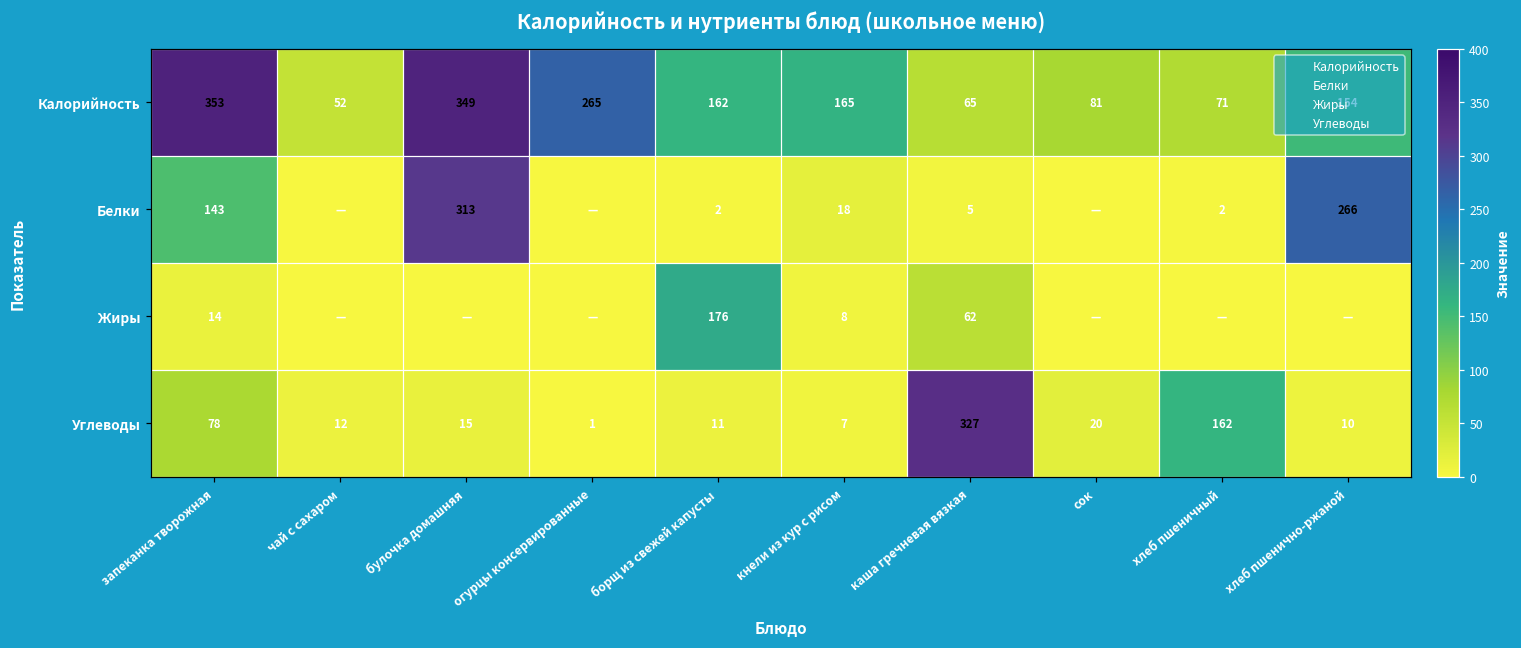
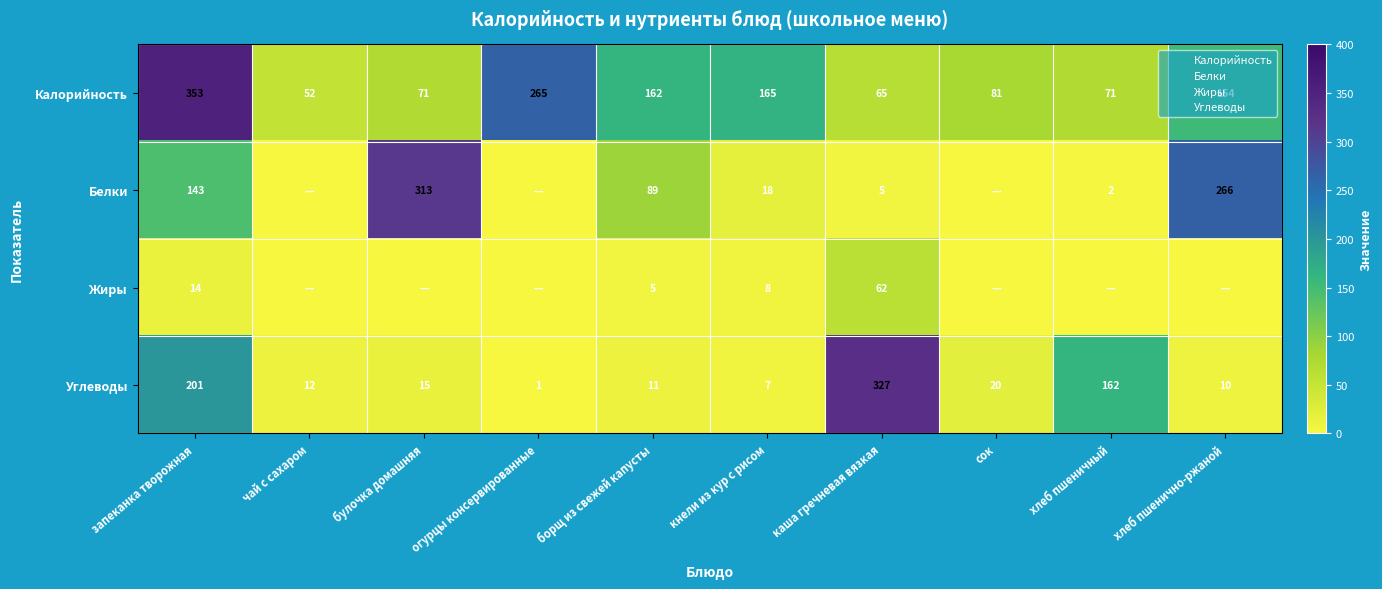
  {
    "Калорийность": {
      "запеканка творожная": 353,
      "чай с сахаром": 52,
-     "булочка домашняя": 349,
+     "булочка домашняя": 71,
      "огурцы консервированные": 265,
      "борщ из свежей капусты": 162,
      "кнели из кур с рисом": 165,
      "каша гречневая вязкая": 65,
      "сок": 81,
      "хлеб пшеничный": 71
    },
    "Белки": {
      "запеканка творожная": 143,
      "булочка домашняя": 313,
-     "борщ из свежей капусты": 2,
+     "борщ из свежей капусты": 89,
      "кнели из кур с рисом": 18,
      "каша гречневая вязкая": 5,
      "хлеб пшеничный": 2,
      "хлеб пшенично-ржаной": 266
    },
    "Жиры": {
      "запеканка творожная": 14,
-     "борщ из свежей капусты": 176,
+     "борщ из свежей капусты": 5,
      "кнели из кур с рисом": 8,
      "каша гречневая вязкая": 62
    },
    "Углеводы": {
-     "запеканка творожная": 78,
+     "запеканка творожная": 201,
      "чай с сахаром": 12,
      "булочка домашняя": 15,
      "огурцы консервированные": 1,
      "борщ из свежей капусты": 11,
      "кнели из кур с рисом": 7,
      "каша гречневая вязкая": 327,
      "сок": 20,
      "хлеб пшеничный": 162,
      "хлеб пшенично-ржаной": 10
    }
  }
